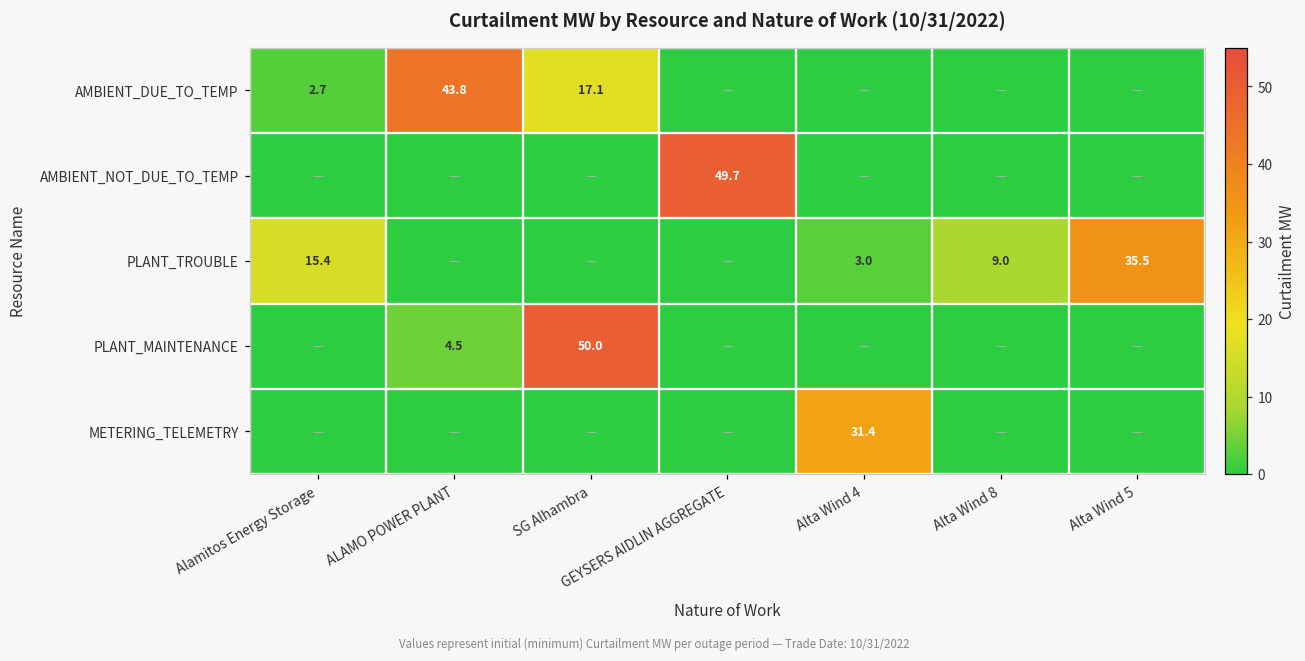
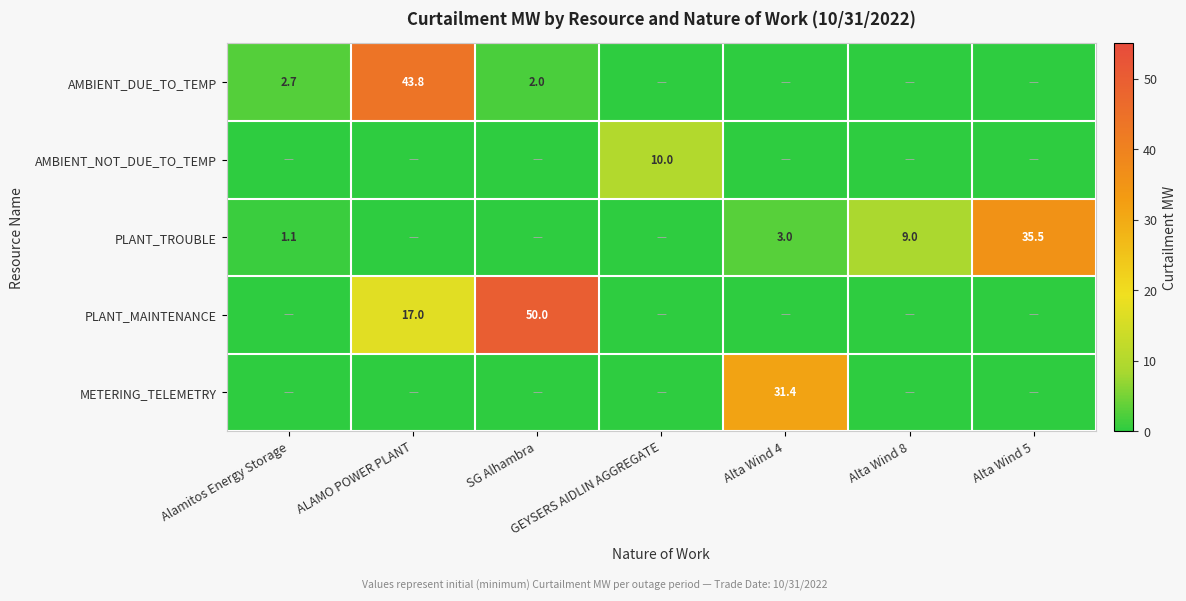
  {
    "AMBIENT_DUE_TO_TEMP": {
      "Alamitos Energy Storage": 2.7,
      "ALAMO POWER PLANT": 43.8,
-     "SG Alhambra": 17.1
+     "SG Alhambra": 2.0
    },
    "AMBIENT_NOT_DUE_TO_TEMP": {
-     "GEYSERS AIDLIN AGGREGATE": 49.7
+     "GEYSERS AIDLIN AGGREGATE": 10.0
    },
    "PLANT_TROUBLE": {
-     "Alamitos Energy Storage": 15.4,
+     "Alamitos Energy Storage": 1.1,
      "Alta Wind 4": 3.0,
      "Alta Wind 8": 9.0,
      "Alta Wind 5": 35.5
    },
    "PLANT_MAINTENANCE": {
-     "ALAMO POWER PLANT": 4.5,
+     "ALAMO POWER PLANT": 17.0,
      "SG Alhambra": 50.0
    },
    "METERING_TELEMETRY": {
      "Alta Wind 4": 31.4
    }
  }
